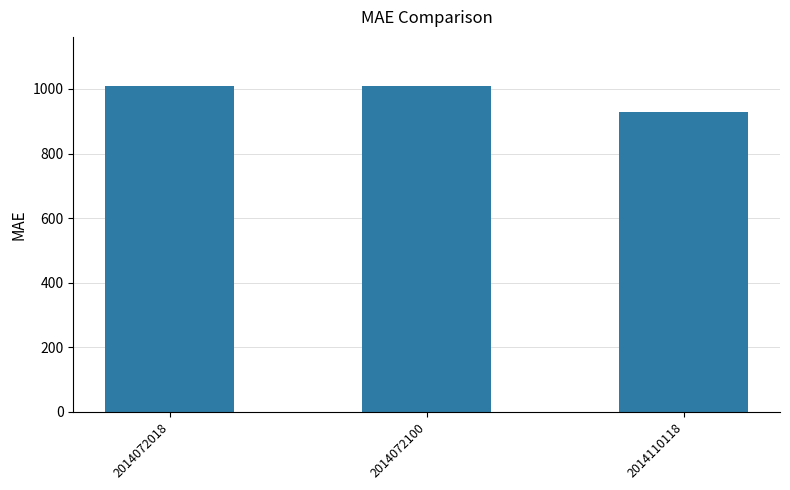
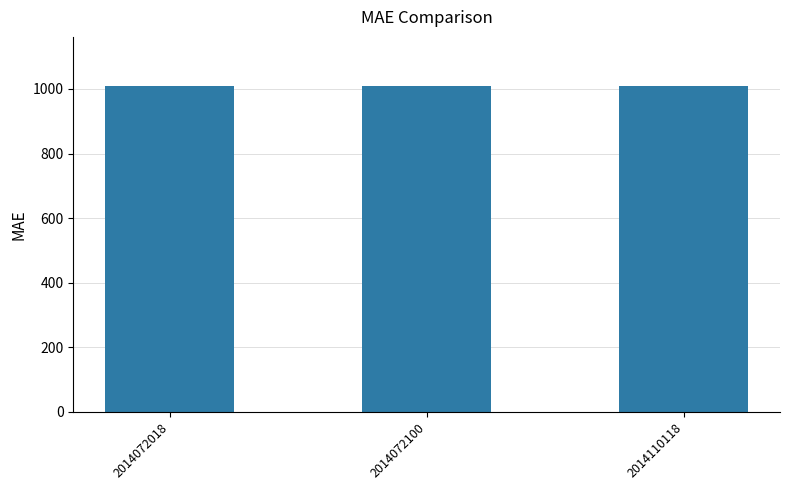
  {
    "2014072018": 1010,
    "2014072100": 1010,
-   "2014110118": 930
+   "2014110118": 1010
  }
